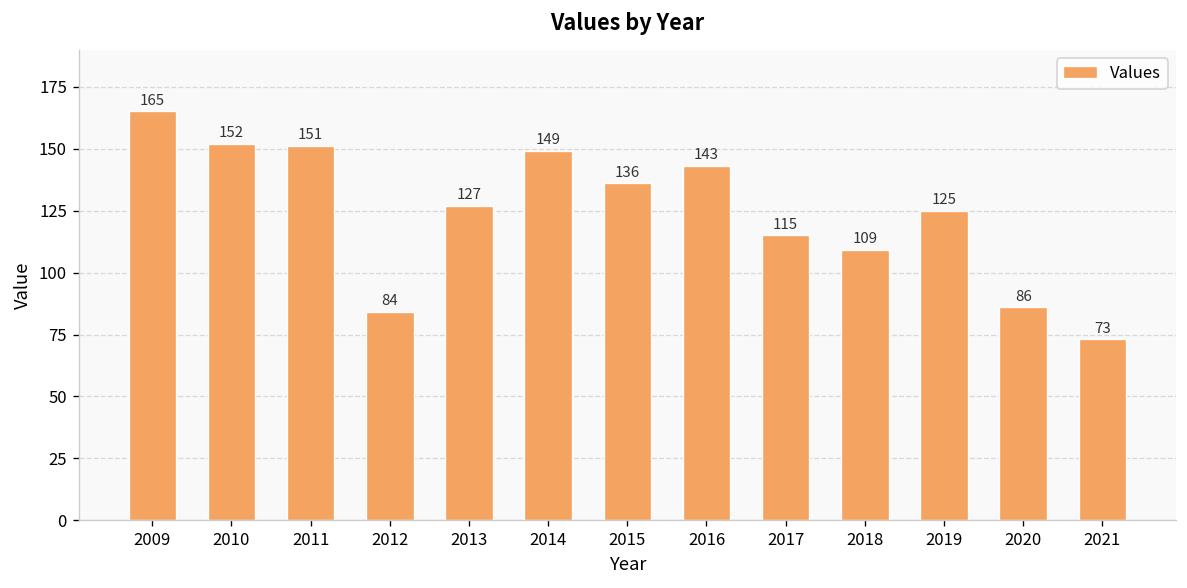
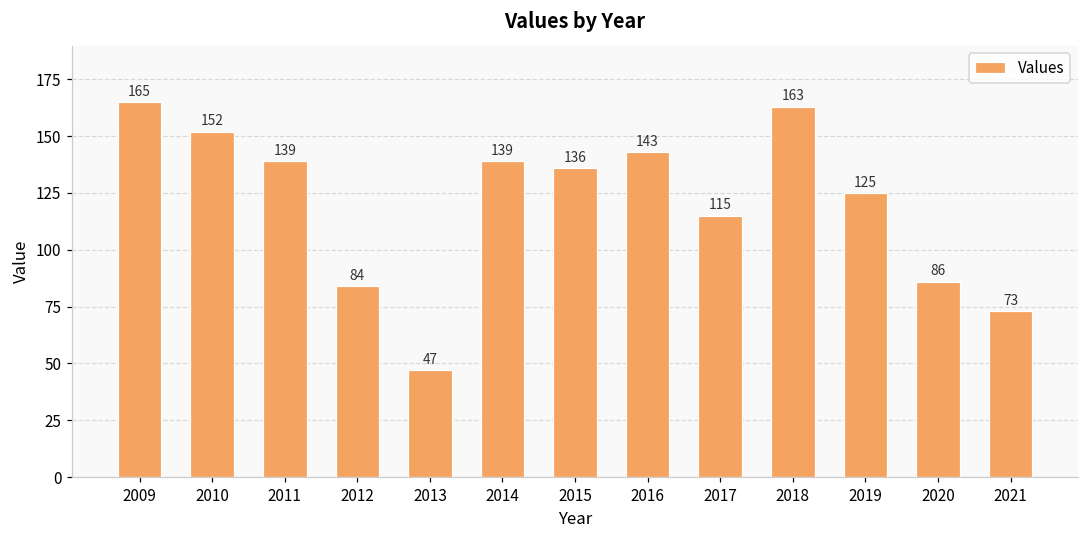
  {
    "2009": 165,
    "2010": 152,
-   "2011": 151,
+   "2011": 139,
    "2012": 84,
-   "2013": 127,
-   "2014": 149,
+   "2013": 47,
+   "2014": 139,
    "2015": 136,
    "2016": 143,
    "2017": 115,
-   "2018": 109,
+   "2018": 163,
    "2019": 125,
    "2020": 86,
    "2021": 73
  }
